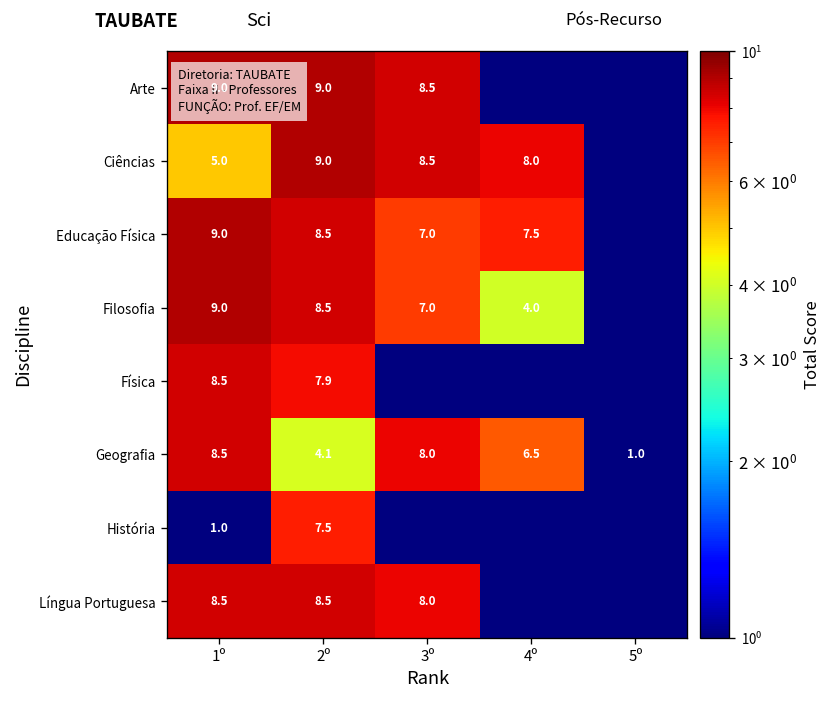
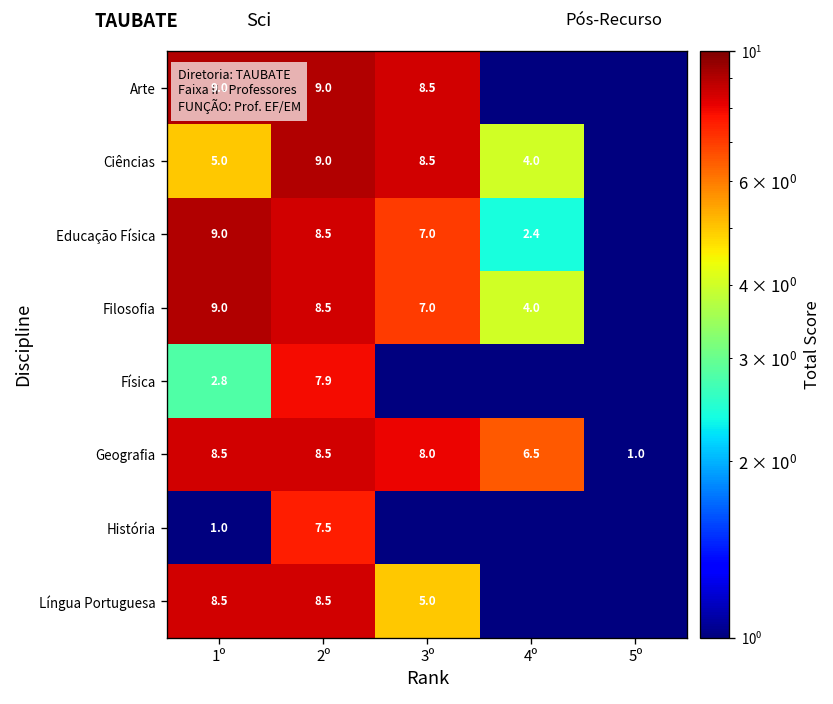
  {
    "Arte": {
      "2º": 9.0,
      "3º": 8.5
    },
    "Ciências": {
      "1º": 5.0,
      "2º": 9.0,
      "3º": 8.5,
-     "4º": 8.0
+     "4º": 4.0
    },
    "Educação Física": {
      "1º": 9.0,
      "2º": 8.5,
      "3º": 7.0,
-     "4º": 7.5
+     "4º": 2.4
    },
    "Filosofia": {
      "1º": 9.0,
      "2º": 8.5,
      "3º": 7.0,
      "4º": 4.0
    },
    "Física": {
-     "1º": 8.5,
+     "1º": 2.8,
      "2º": 7.9
    },
    "Geografia": {
      "1º": 8.5,
-     "2º": 4.1,
+     "2º": 8.5,
      "3º": 8.0,
      "4º": 6.5,
      "5º": 1.0
    },
    "História": {
      "1º": 1.0,
      "2º": 7.5
    },
    "Língua Portuguesa": {
      "1º": 8.5,
      "2º": 8.5,
-     "3º": 8.0
+     "3º": 5.0
    }
  }
